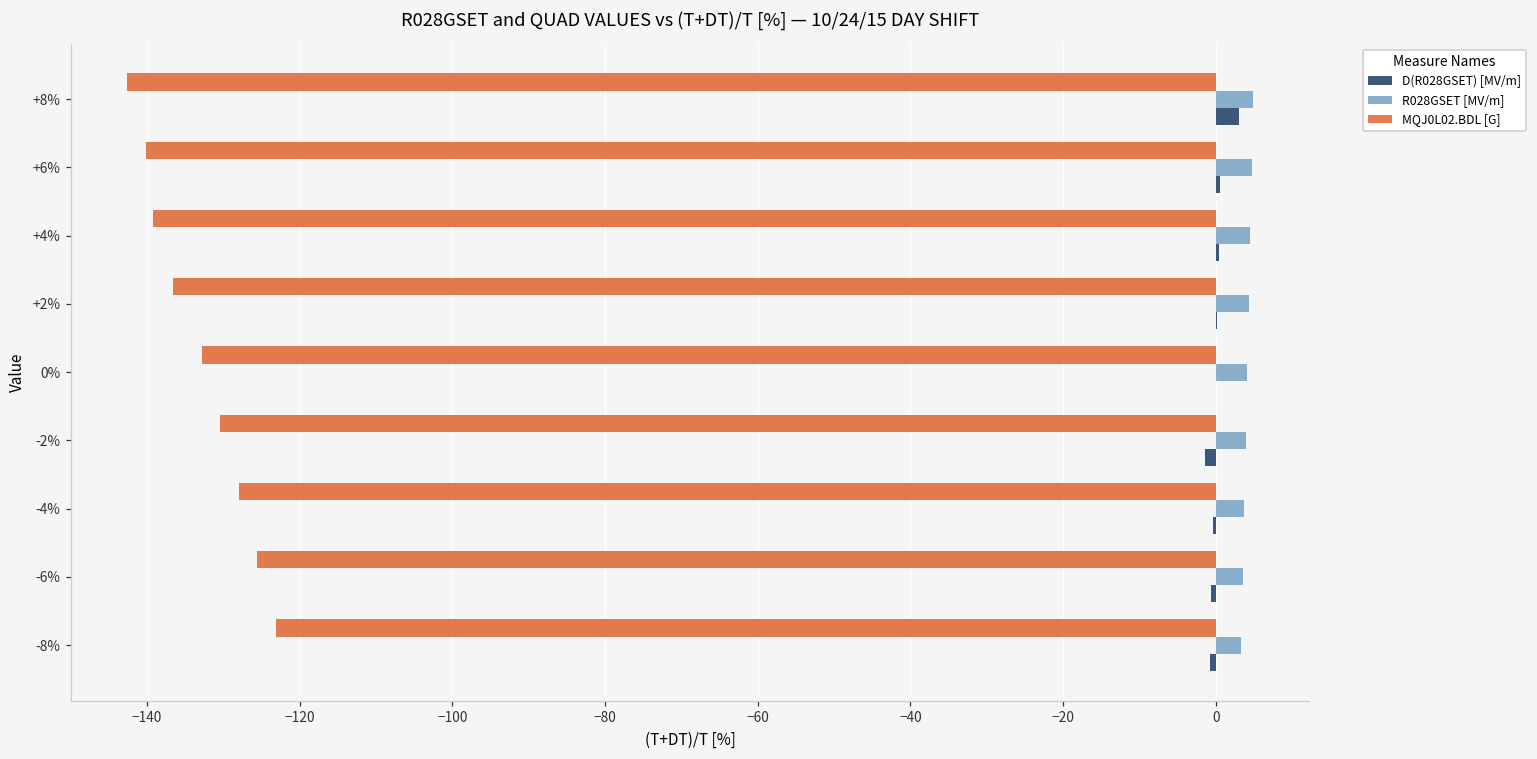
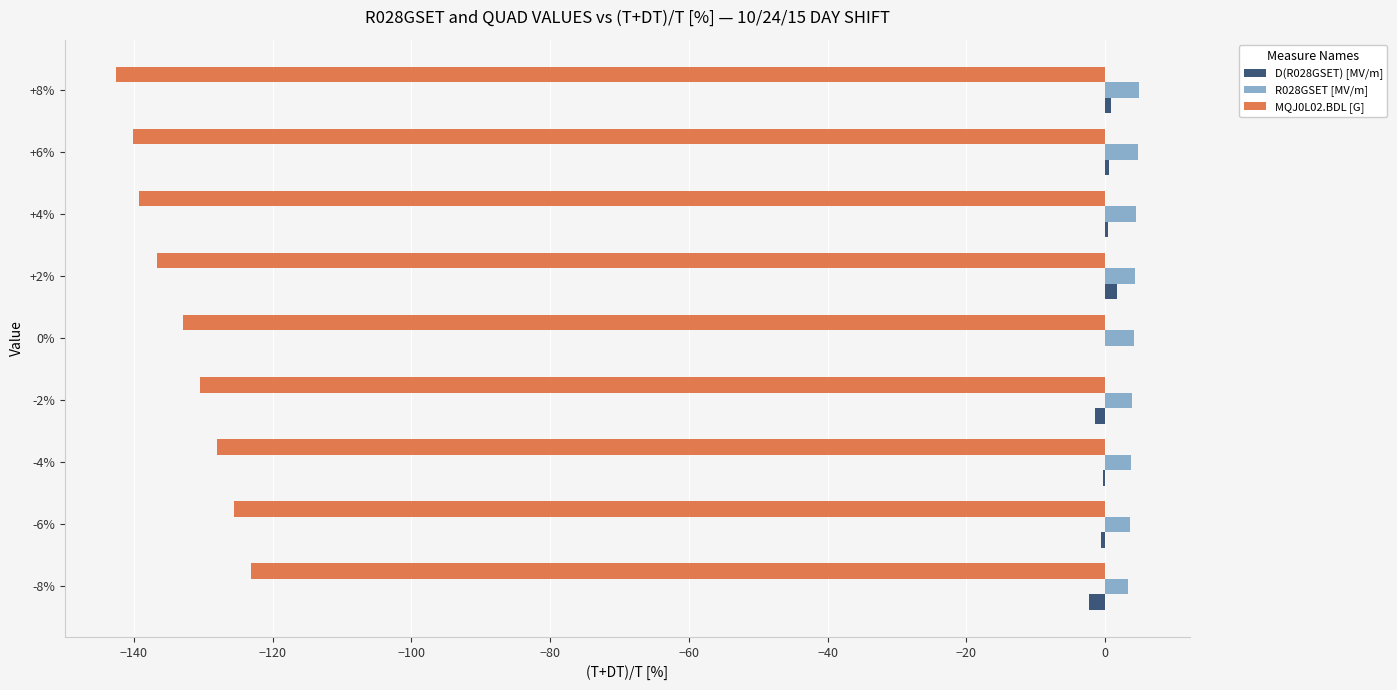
  {
    "D(R028GSET) [MV/m]": {
-     "+8%": 3,
+     "+8%": 1,
      "+6%": 1,
      "+4%": 0,
-     "+2%": 0,
+     "+2%": 2,
      "0%": 0,
      "-2%": -1,
      "-4%": 0,
      "-6%": -1,
-     "-8%": -1
+     "-8%": -2
    },
    "R028GSET [MV/m]": {
      "+8%": 5,
      "+6%": 5,
      "+4%": 5,
      "+2%": 4,
      "0%": 4,
      "-2%": 4,
      "-4%": 4,
      "-6%": 4,
      "-8%": 3
    },
    "MQJ0L02.BDL [G]": {
      "+8%": -143,
      "+6%": -140,
      "+4%": -139,
      "+2%": -137,
      "0%": -133,
      "-2%": -130,
      "-4%": -128,
      "-6%": -126,
      "-8%": -123
    }
  }
